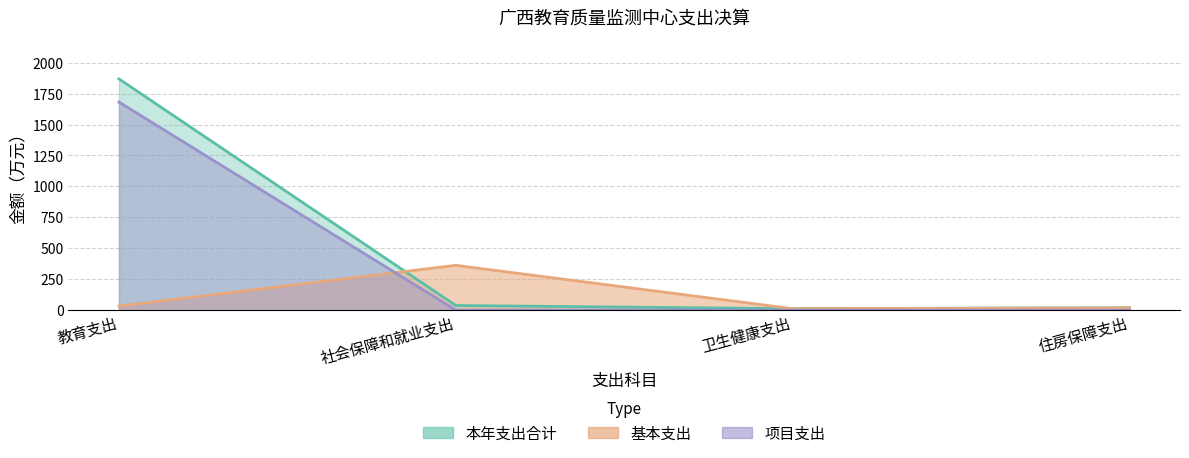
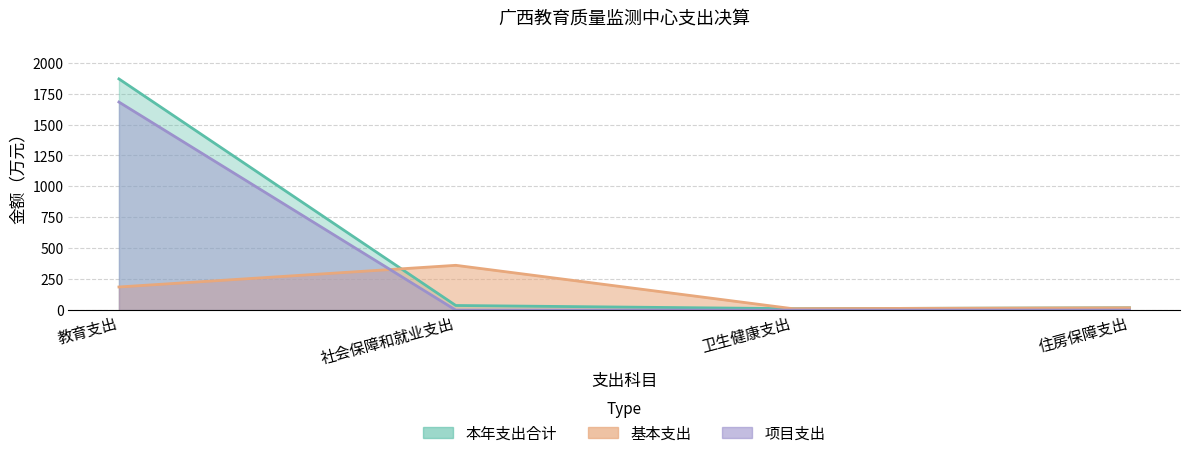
  {
    "基本支出": {
-     "教育支出": 30,
+     "教育支出": 190,
      "社会保障和就业支出": 360
    }
  }
